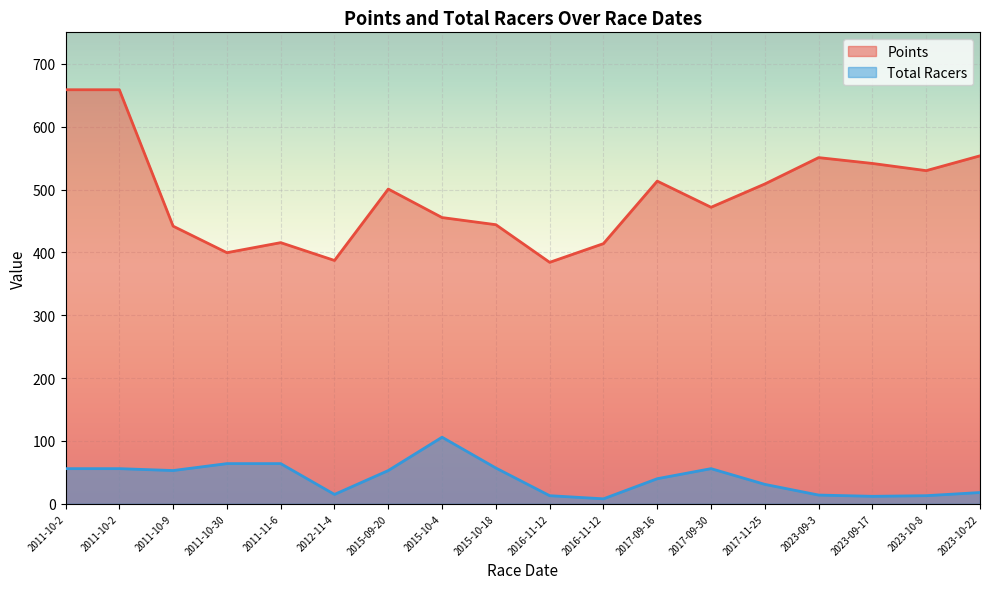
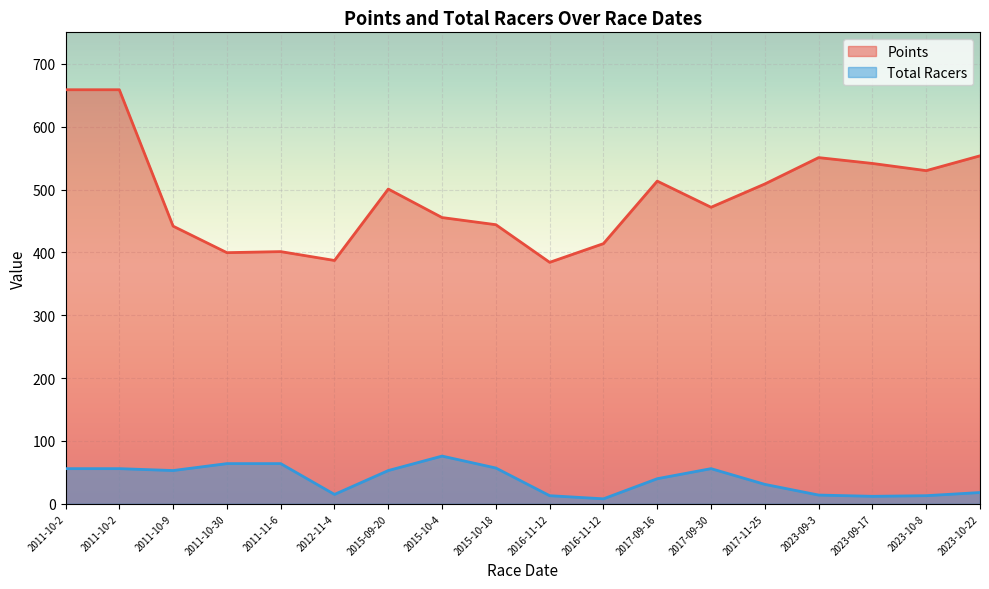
  {
    "Points": {
      "2011-10-9": 440,
      "2011-10-30": 400,
-     "2011-11-6": 420,
+     "2011-11-6": 400,
      "2012-11-4": 390,
      "2015-09-20": 500,
      "2015-10-4": 460,
      "2015-10-18": 440,
      "2017-09-16": 510,
      "2017-09-30": 470,
      "2017-11-25": 510,
      "2023-09-3": 550,
      "2023-09-17": 540,
      "2023-10-8": 530,
      "2023-10-22": 550
    },
    "Total Racers": {
      "2011-10-9": 50,
      "2011-10-30": 60,
      "2011-11-6": 60,
      "2012-11-4": 20,
      "2015-09-20": 50,
-     "2015-10-4": 110,
+     "2015-10-4": 80,
      "2015-10-18": 60,
      "2017-09-16": 40,
      "2017-09-30": 60,
      "2017-11-25": 30,
      "2023-09-3": 10,
      "2023-09-17": 10,
      "2023-10-8": 10,
      "2023-10-22": 20
    }
  }
